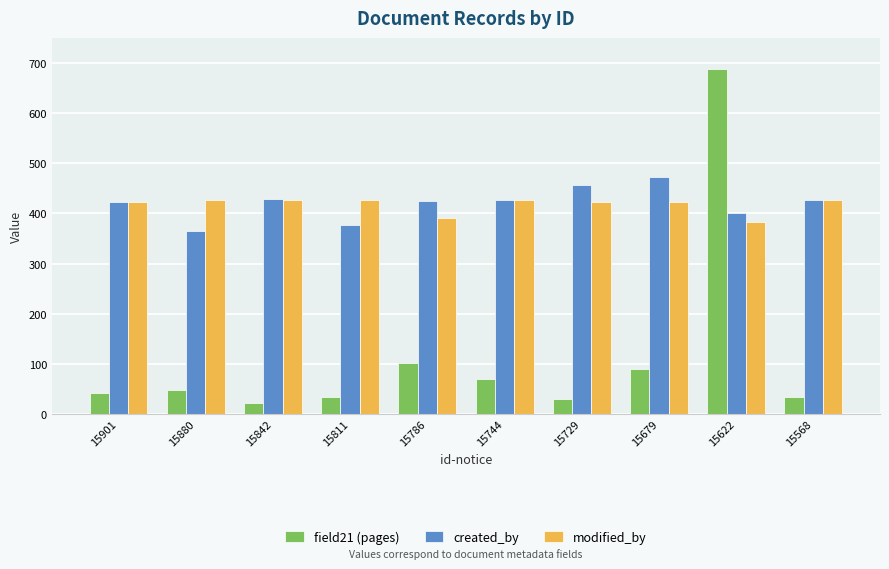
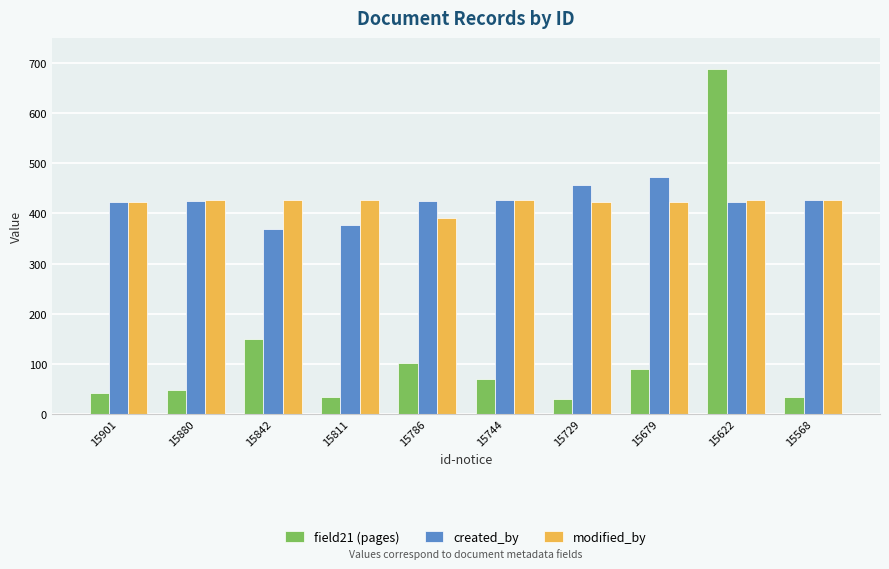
  {
    "field21 (pages)": {
      "15901": 40,
      "15880": 50,
-     "15842": 20,
+     "15842": 150,
      "15811": 40,
      "15786": 100,
      "15744": 70,
      "15729": 30,
      "15679": 90,
      "15622": 690,
      "15568": 30
    },
    "created_by": {
      "15901": 420,
-     "15880": 370,
-     "15842": 430,
+     "15880": 420,
+     "15842": 370,
      "15811": 380,
      "15786": 420,
      "15744": 430,
      "15729": 460,
      "15679": 470,
-     "15622": 400,
+     "15622": 420,
      "15568": 430
    },
    "modified_by": {
      "15901": 420,
      "15880": 430,
      "15842": 430,
      "15811": 430,
      "15786": 390,
      "15744": 430,
      "15729": 420,
      "15679": 420,
-     "15622": 380,
+     "15622": 430,
      "15568": 430
    }
  }
